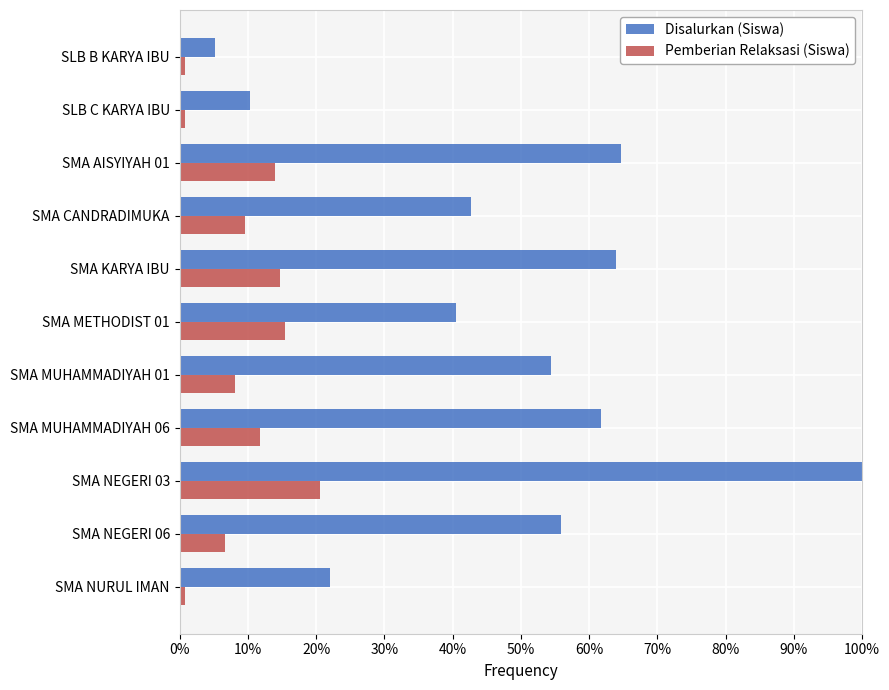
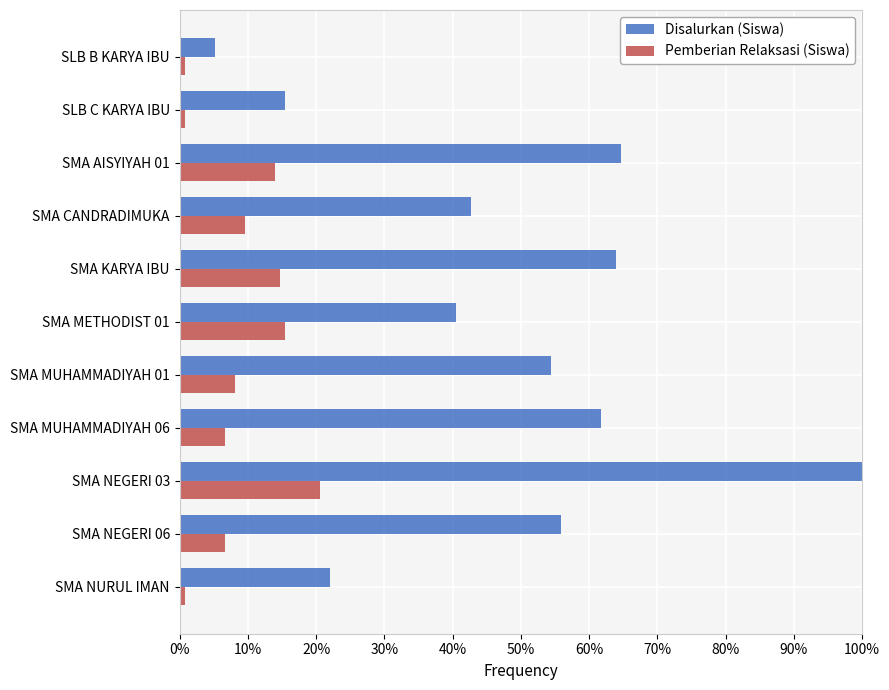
  {
    "Disalurkan (Siswa)": {
      "SLB B KARYA IBU": "5%",
-     "SLB C KARYA IBU": "10%",
+     "SLB C KARYA IBU": "15%",
      "SMA AISYIYAH 01": "65%",
      "SMA CANDRADIMUKA": "43%",
      "SMA KARYA IBU": "64%",
      "SMA METHODIST 01": "40%",
      "SMA MUHAMMADIYAH 01": "54%",
      "SMA MUHAMMADIYAH 06": "62%",
      "SMA NEGERI 03": "100%",
      "SMA NEGERI 06": "56%",
      "SMA NURUL IMAN": "22%"
    },
    "Pemberian Relaksasi (Siswa)": {
      "SLB B KARYA IBU": "1%",
      "SLB C KARYA IBU": "1%",
      "SMA AISYIYAH 01": "14%",
      "SMA CANDRADIMUKA": "10%",
      "SMA KARYA IBU": "15%",
      "SMA METHODIST 01": "15%",
      "SMA MUHAMMADIYAH 01": "8%",
-     "SMA MUHAMMADIYAH 06": "12%",
+     "SMA MUHAMMADIYAH 06": "7%",
      "SMA NEGERI 03": "21%",
      "SMA NEGERI 06": "7%",
      "SMA NURUL IMAN": "1%"
    }
  }
